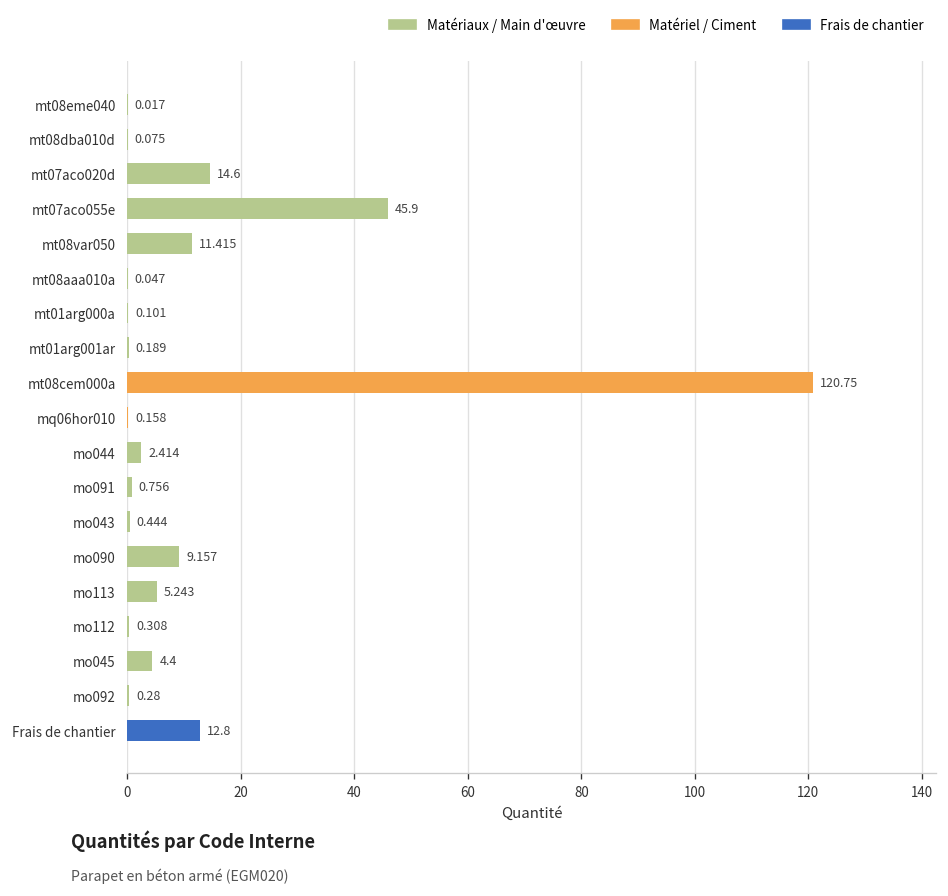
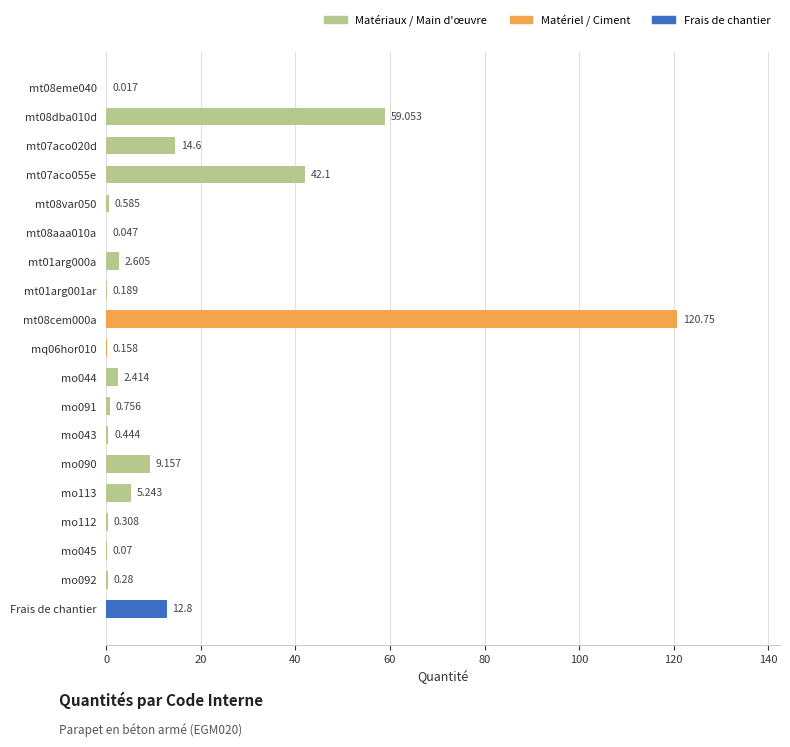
  {
    "mt08eme040": 0.017,
-   "mt08dba010d": 0.075,
+   "mt08dba010d": 59.053,
    "mt07aco020d": 14.6,
-   "mt07aco055e": 45.9,
-   "mt08var050": 11.415,
+   "mt07aco055e": 42.1,
+   "mt08var050": 0.585,
    "mt08aaa010a": 0.047,
-   "mt01arg000a": 0.101,
+   "mt01arg000a": 2.605,
    "mt01arg001ar": 0.189,
    "mt08cem000a": 120.75,
    "mq06hor010": 0.158,
    "mo044": 2.414,
    "mo091": 0.756,
    "mo043": 0.444,
    "mo090": 9.157,
    "mo113": 5.243,
    "mo112": 0.308,
-   "mo045": 4.4,
+   "mo045": 0.07,
    "mo092": 0.28,
    "Frais de chantier": 12.8
  }
